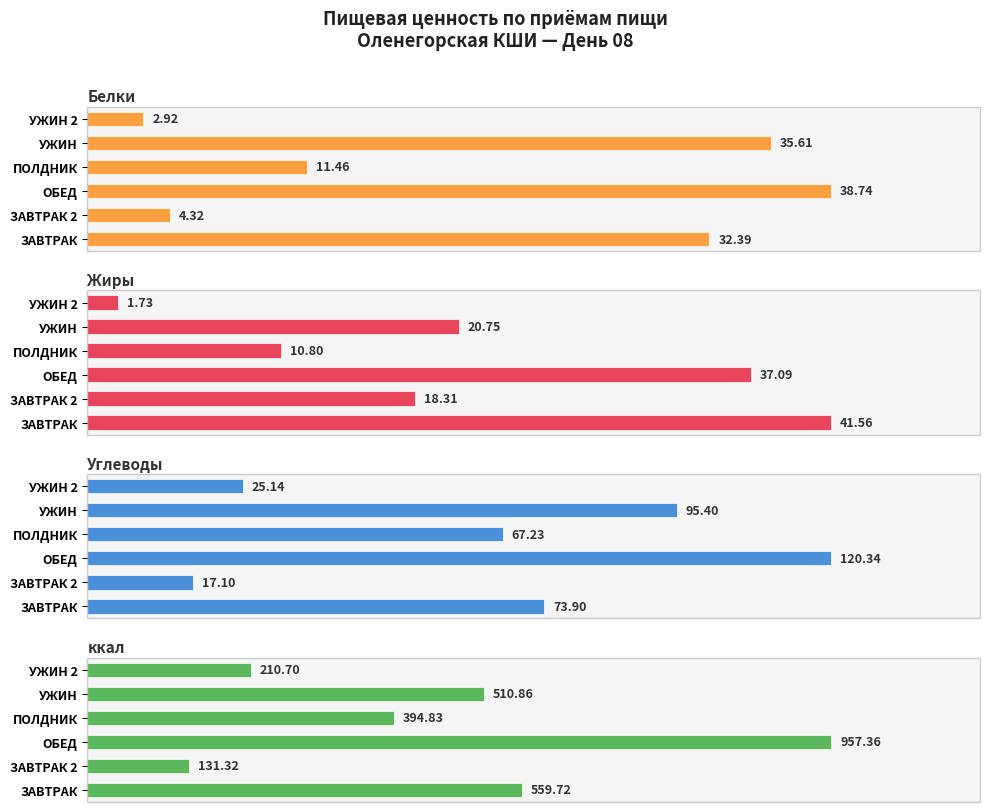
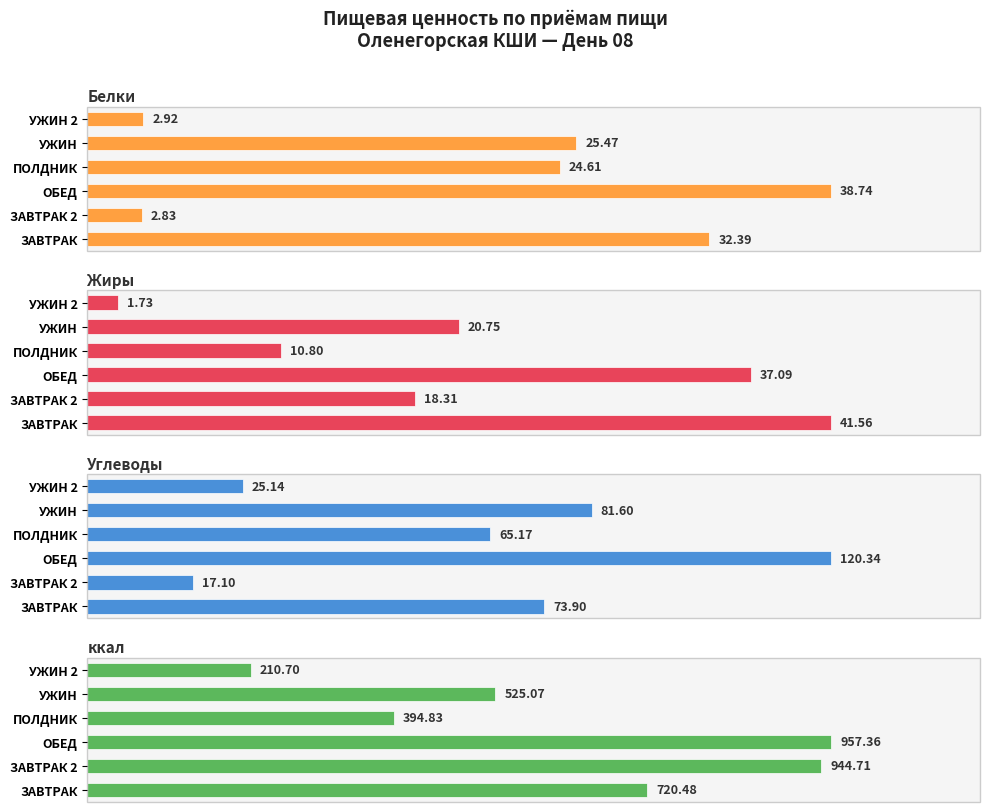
  {
    "Белки": {
      "УЖИН 2": 2.92,
-     "УЖИН": 35.61,
-     "ПОЛДНИК": 11.46,
+     "УЖИН": 25.47,
+     "ПОЛДНИК": 24.61,
      "ОБЕД": 38.74,
-     "ЗАВТРАК 2": 4.32,
+     "ЗАВТРАК 2": 2.83,
      "ЗАВТРАК": 32.39
    },
    "Жиры": {
      "УЖИН 2": 1.73,
      "УЖИН": 20.75,
      "ПОЛДНИК": 10.80,
      "ОБЕД": 37.09,
      "ЗАВТРАК 2": 18.31,
      "ЗАВТРАК": 41.56
    },
    "Углеводы": {
      "УЖИН 2": 25.14,
-     "УЖИН": 95.40,
-     "ПОЛДНИК": 67.23,
+     "УЖИН": 81.60,
+     "ПОЛДНИК": 65.17,
      "ОБЕД": 120.34,
      "ЗАВТРАК 2": 17.10,
      "ЗАВТРАК": 73.90
    },
    "ккал": {
      "УЖИН 2": 210.70,
-     "УЖИН": 510.86,
+     "УЖИН": 525.07,
      "ПОЛДНИК": 394.83,
      "ОБЕД": 957.36,
-     "ЗАВТРАК 2": 131.32,
-     "ЗАВТРАК": 559.72
+     "ЗАВТРАК 2": 944.71,
+     "ЗАВТРАК": 720.48
    }
  }
